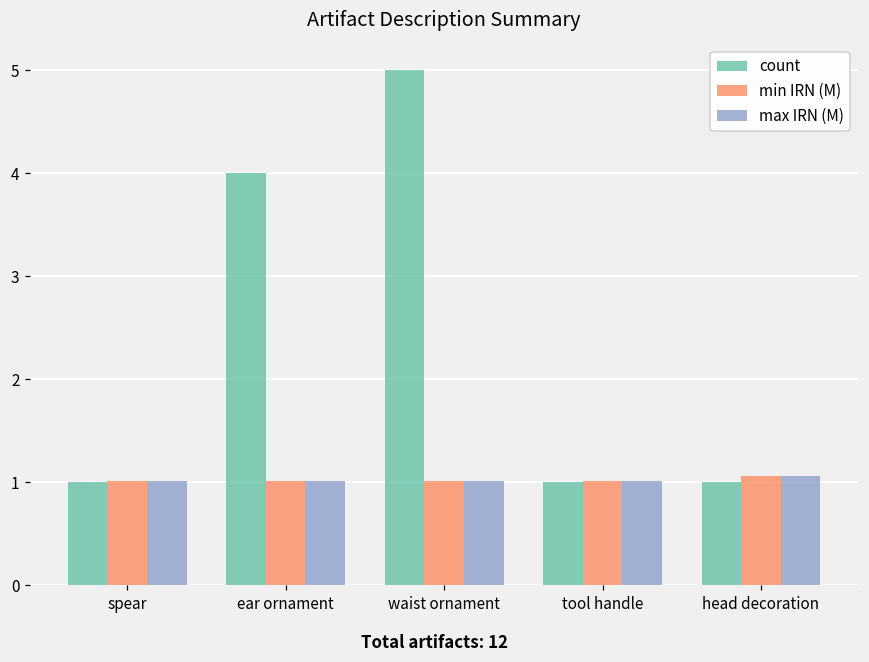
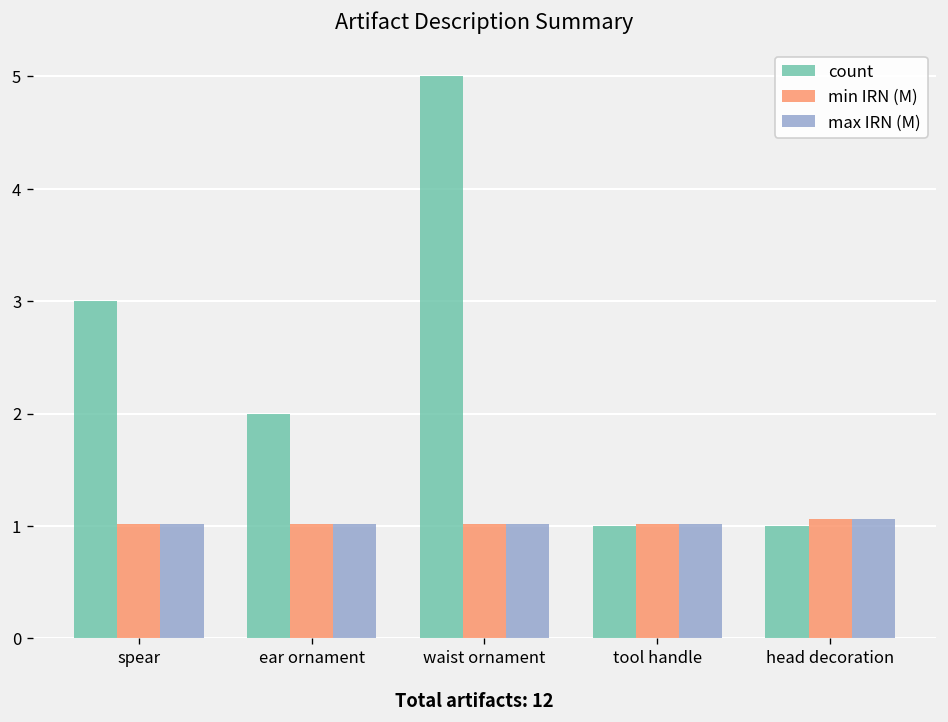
  {
    "count": {
-     "spear": 1,
-     "ear ornament": 4,
+     "spear": 3,
+     "ear ornament": 2,
      "waist ornament": 5,
      "tool handle": 1,
      "head decoration": 1
    },
    "min IRN (M)": {
      "spear": 1,
      "ear ornament": 1,
      "waist ornament": 1,
      "tool handle": 1,
      "head decoration": 1.1
    },
    "max IRN (M)": {
      "spear": 1,
      "ear ornament": 1,
      "waist ornament": 1,
      "tool handle": 1,
      "head decoration": 1.1
    }
  }
